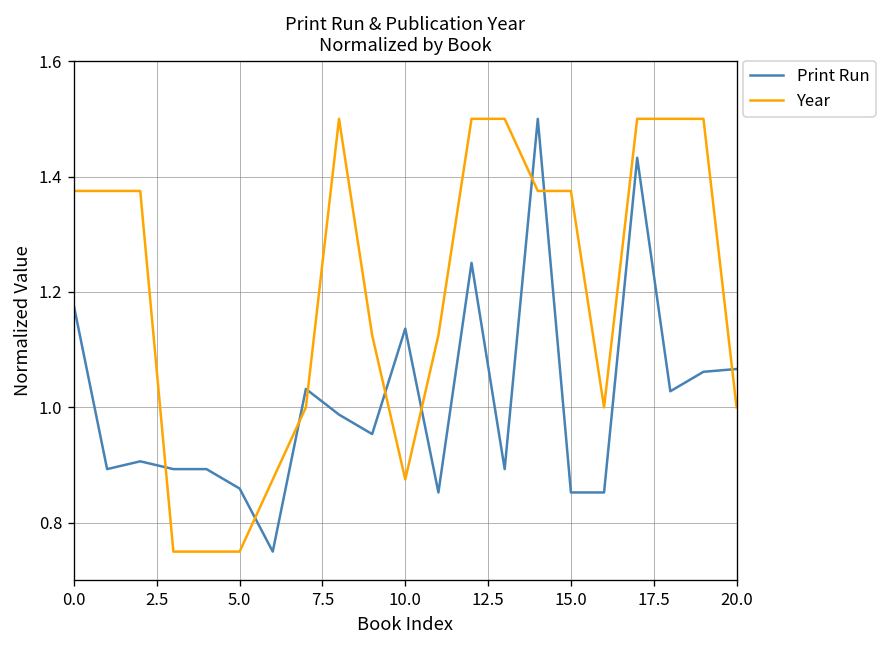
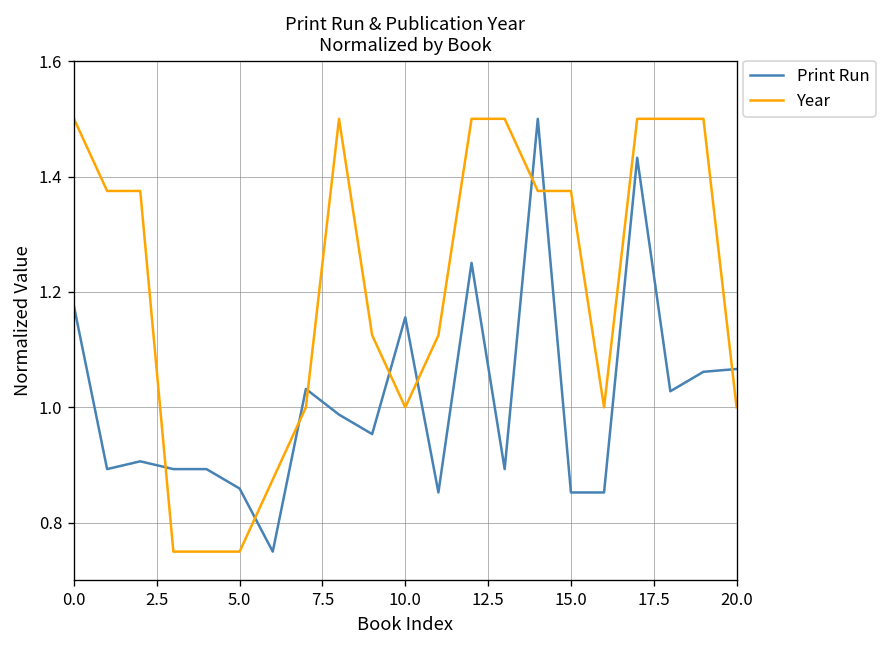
  {
    "Print Run": {
      "0.0": 1.18,
      "5.0": 0.86,
-     "10.0": 1.14,
+     "10.0": 1.16,
      "15.0": 0.85,
      "20.0": 1.07
    },
    "Year": {
-     "0.0": 1.38,
+     "0.0": 1.50,
      "5.0": 0.75,
-     "10.0": 0.88,
+     "10.0": 1.00,
      "15.0": 1.38,
      "20.0": 1.00
    }
  }
